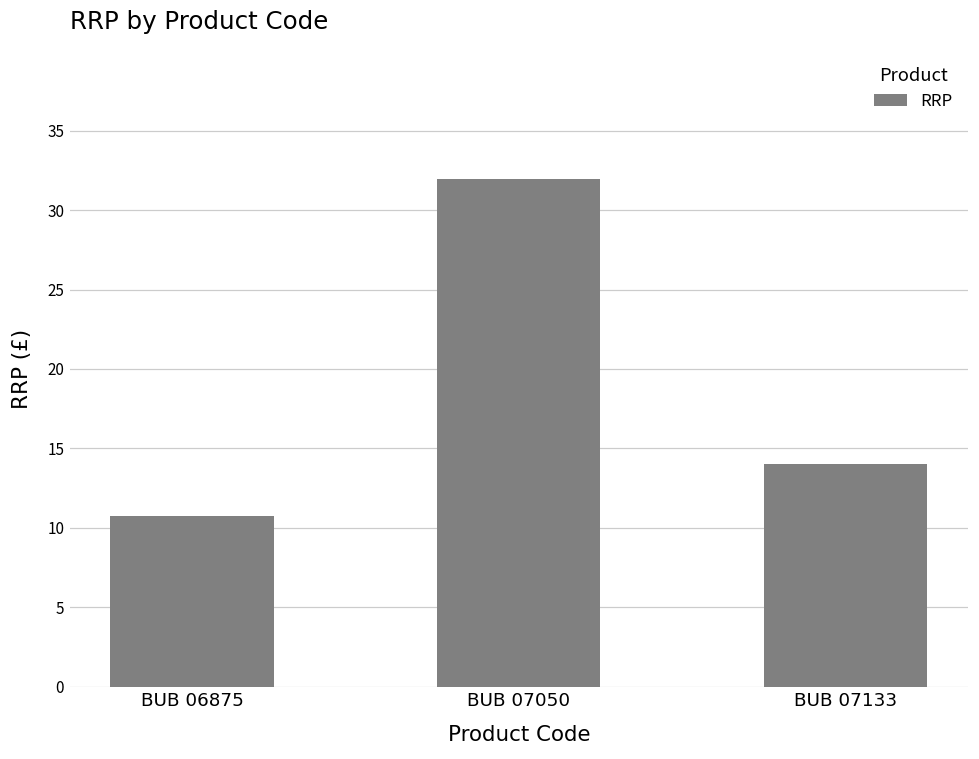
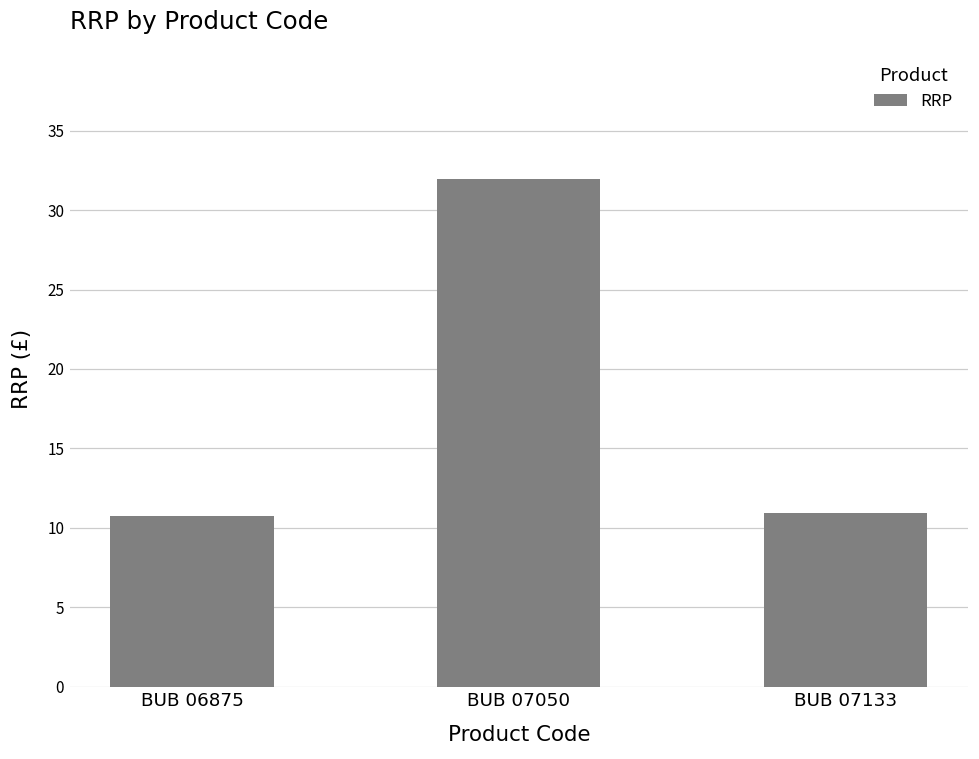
  {
    "BUB 06875": 10.8,
    "BUB 07050": 32.0,
-   "BUB 07133": 14.0
+   "BUB 07133": 10.9
  }
